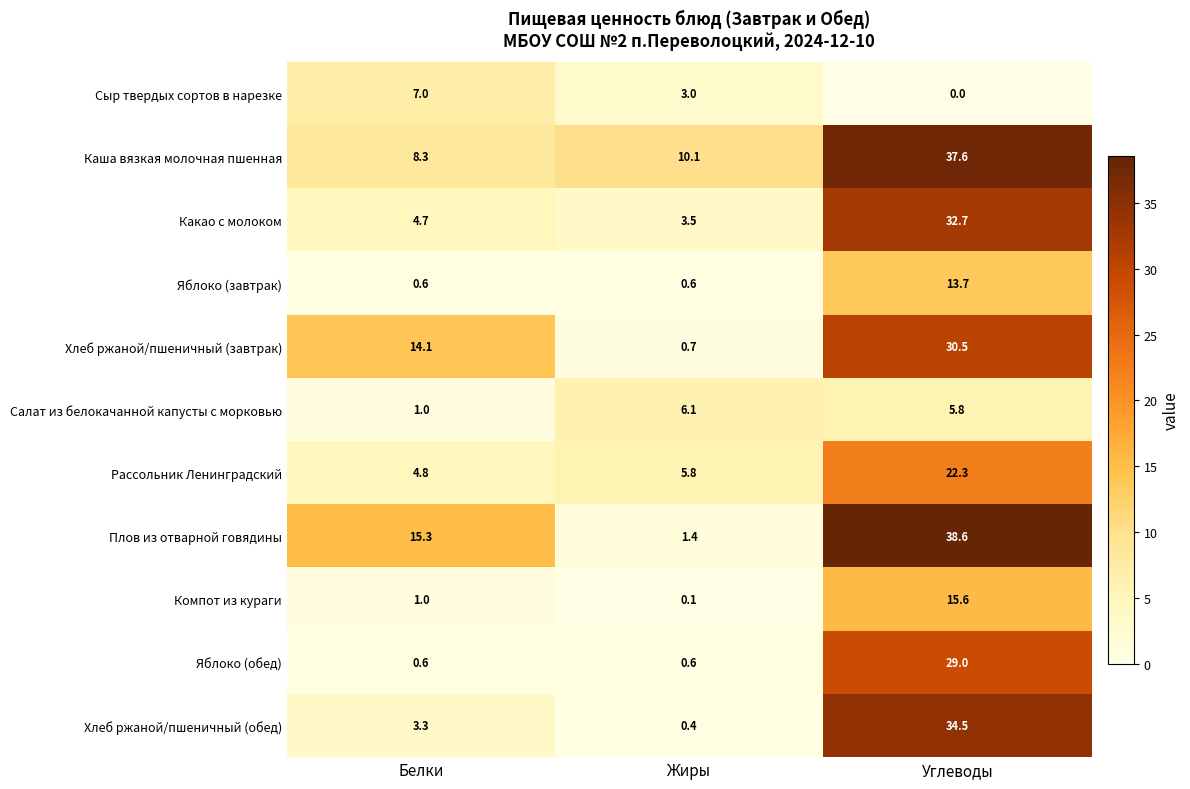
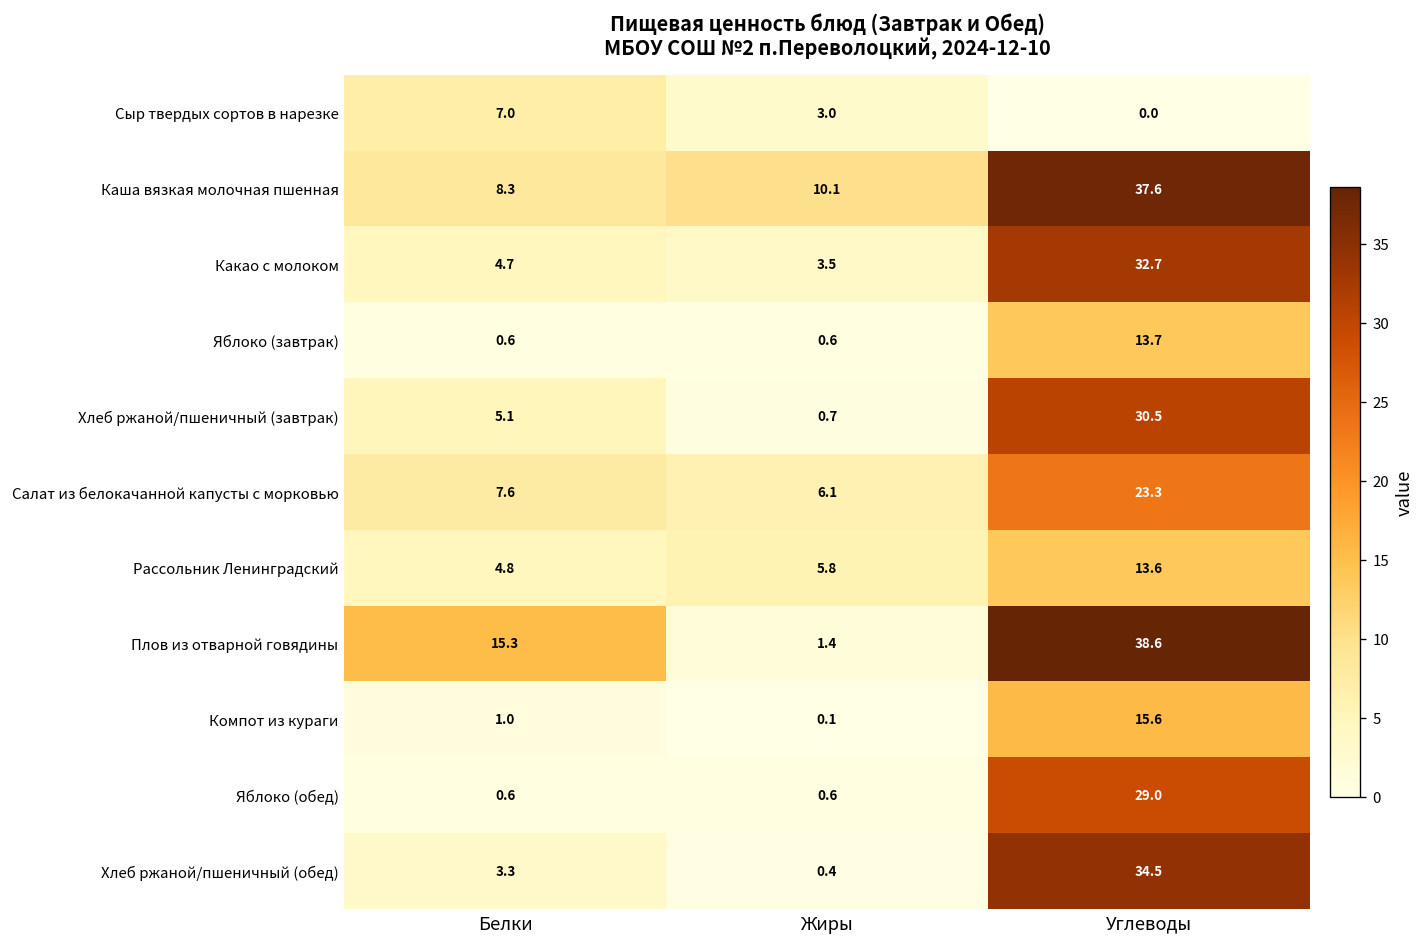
  {
    "Сыр твердых сортов в нарезке": {
      "Белки": 7.0,
      "Жиры": 3.0,
      "Углеводы": 0.0
    },
    "Каша вязкая молочная пшенная": {
      "Белки": 8.3,
      "Жиры": 10.1,
      "Углеводы": 37.6
    },
    "Какао с молоком": {
      "Белки": 4.7,
      "Жиры": 3.5,
      "Углеводы": 32.7
    },
    "Яблоко (завтрак)": {
      "Белки": 0.6,
      "Жиры": 0.6,
      "Углеводы": 13.7
    },
    "Хлеб ржаной/пшеничный (завтрак)": {
-     "Белки": 14.1,
+     "Белки": 5.1,
      "Жиры": 0.7,
      "Углеводы": 30.5
    },
    "Салат из белокачанной капусты с морковью": {
-     "Белки": 1.0,
+     "Белки": 7.6,
      "Жиры": 6.1,
-     "Углеводы": 5.8
+     "Углеводы": 23.3
    },
    "Рассольник Ленинградский": {
      "Белки": 4.8,
      "Жиры": 5.8,
-     "Углеводы": 22.3
+     "Углеводы": 13.6
    },
    "Плов из отварной говядины": {
      "Белки": 15.3,
      "Жиры": 1.4,
      "Углеводы": 38.6
    },
    "Компот из кураги": {
      "Белки": 1.0,
      "Жиры": 0.1,
      "Углеводы": 15.6
    },
    "Яблоко (обед)": {
      "Белки": 0.6,
      "Жиры": 0.6,
      "Углеводы": 29.0
    },
    "Хлеб ржаной/пшеничный (обед)": {
      "Белки": 3.3,
      "Жиры": 0.4,
      "Углеводы": 34.5
    }
  }
